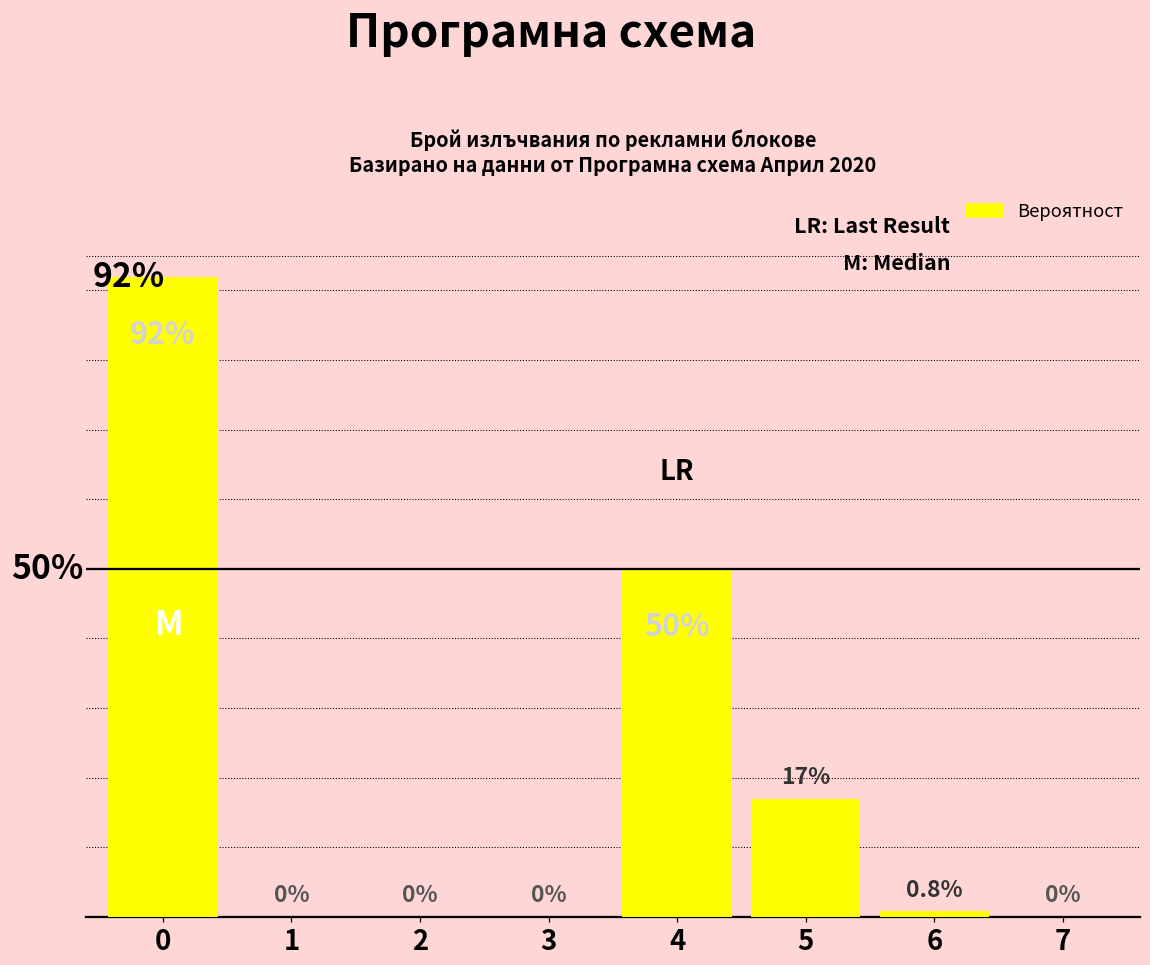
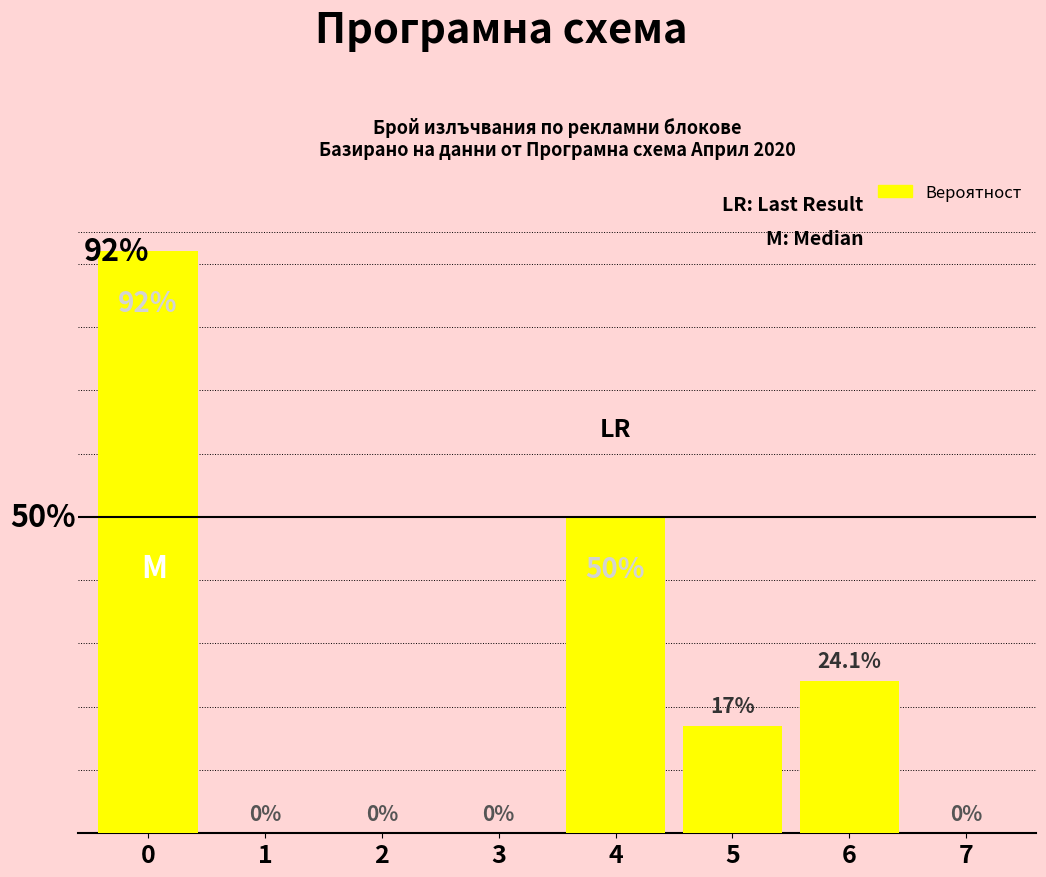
  {
    "0": "92%",
    "1": "0%",
    "2": "0%",
    "3": "0%",
    "4": "50%",
    "5": "17%",
-   "6": "0.8%",
+   "6": "24.1%",
    "7": "0%"
  }
